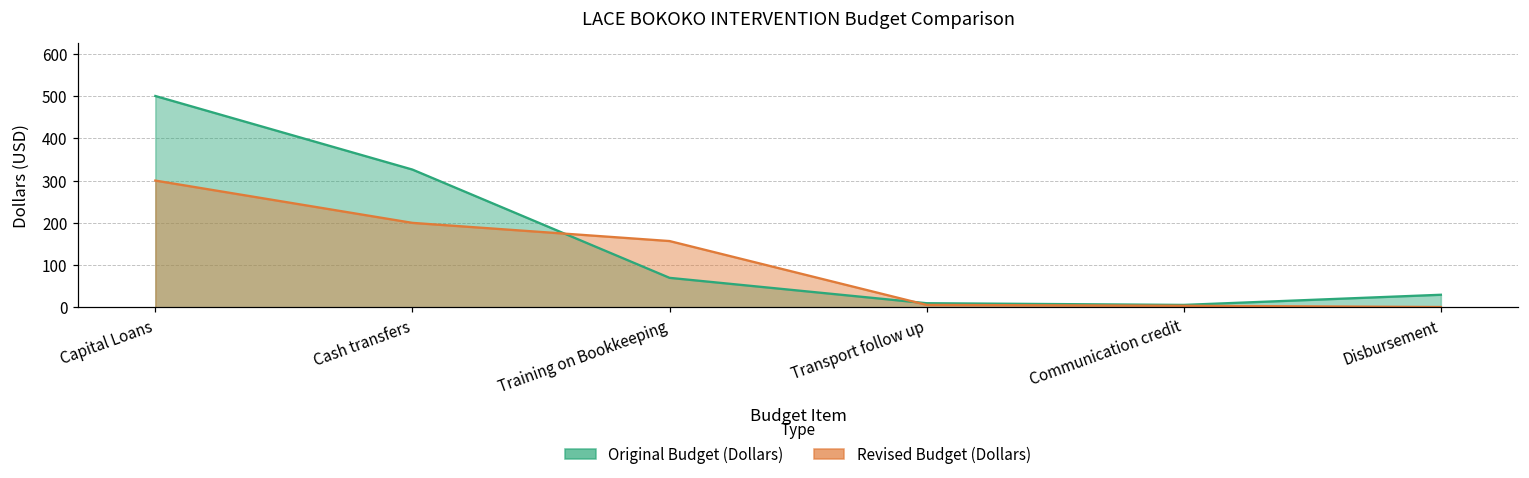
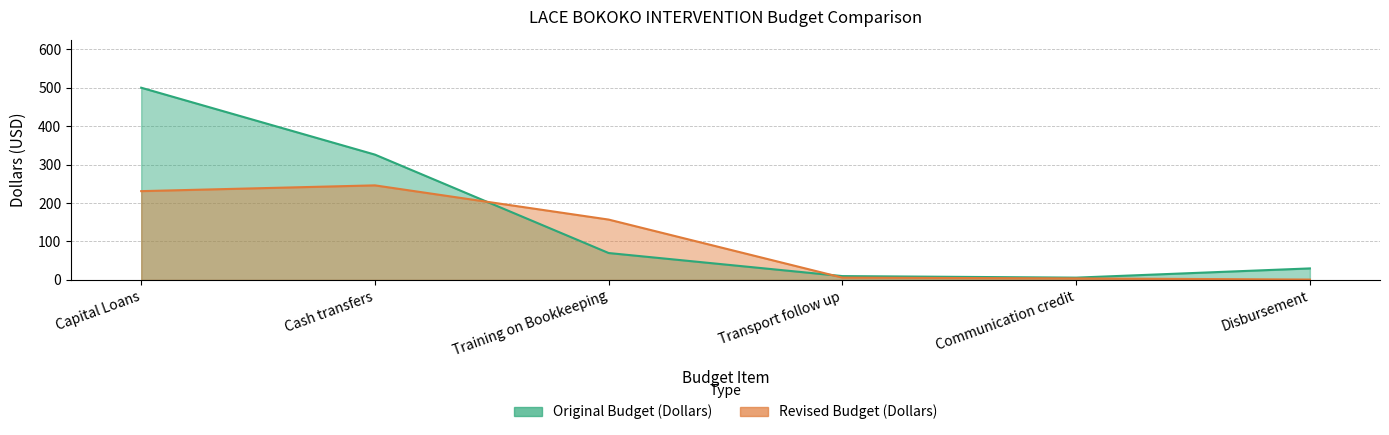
  {
    "Original Budget (Dollars)": {
      "Capital Loans": 500,
      "Cash transfers": 330,
      "Training on Bookkeeping": 70,
      "Disbursement": 30
    },
    "Revised Budget (Dollars)": {
-     "Capital Loans": 300,
-     "Cash transfers": 200,
+     "Capital Loans": 230,
+     "Cash transfers": 250,
      "Training on Bookkeeping": 160,
      "Disbursement": 0
    }
  }
